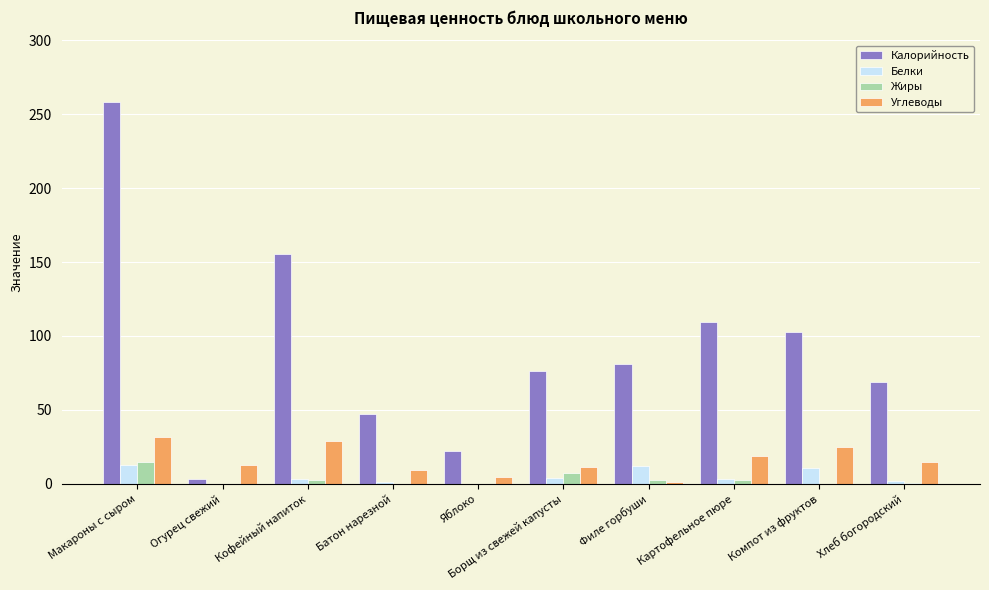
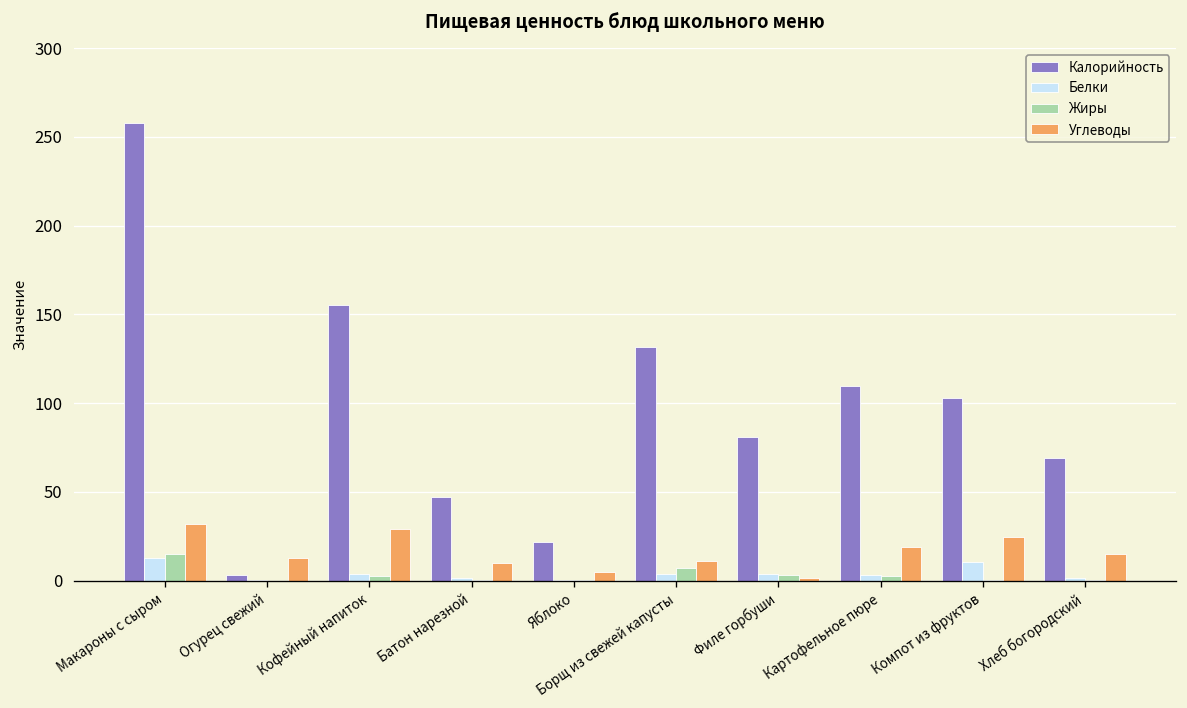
  {
    "Калорийность": {
      "Макароны с сыром": 258,
      "Огурец свежий": 3,
      "Кофейный напиток": 155,
      "Батон нарезной": 47,
      "Яблоко": 22,
-     "Борщ из свежей капусты": 76,
+     "Борщ из свежей капусты": 132,
      "Филе горбуши": 81,
      "Картофельное пюре": 110,
      "Компот из фруктов": 103,
      "Хлеб богородский": 69
    },
    "Белки": {
      "Макароны с сыром": 13,
      "Кофейный напиток": 4,
      "Борщ из свежей капусты": 4,
-     "Филе горбуши": 12,
+     "Филе горбуши": 4,
      "Картофельное пюре": 3,
      "Компот из фруктов": 11
    },
    "Жиры": {
      "Макароны с сыром": 15,
      "Кофейный напиток": 3,
      "Борщ из свежей капусты": 7,
      "Филе горбуши": 3,
      "Картофельное пюре": 2
    },
    "Углеводы": {
      "Макароны с сыром": 32,
      "Огурец свежий": 13,
      "Кофейный напиток": 29,
      "Батон нарезной": 10,
      "Яблоко": 5,
      "Борщ из свежей капусты": 11,
      "Картофельное пюре": 19,
      "Компот из фруктов": 25,
      "Хлеб богородский": 15
    }
  }
